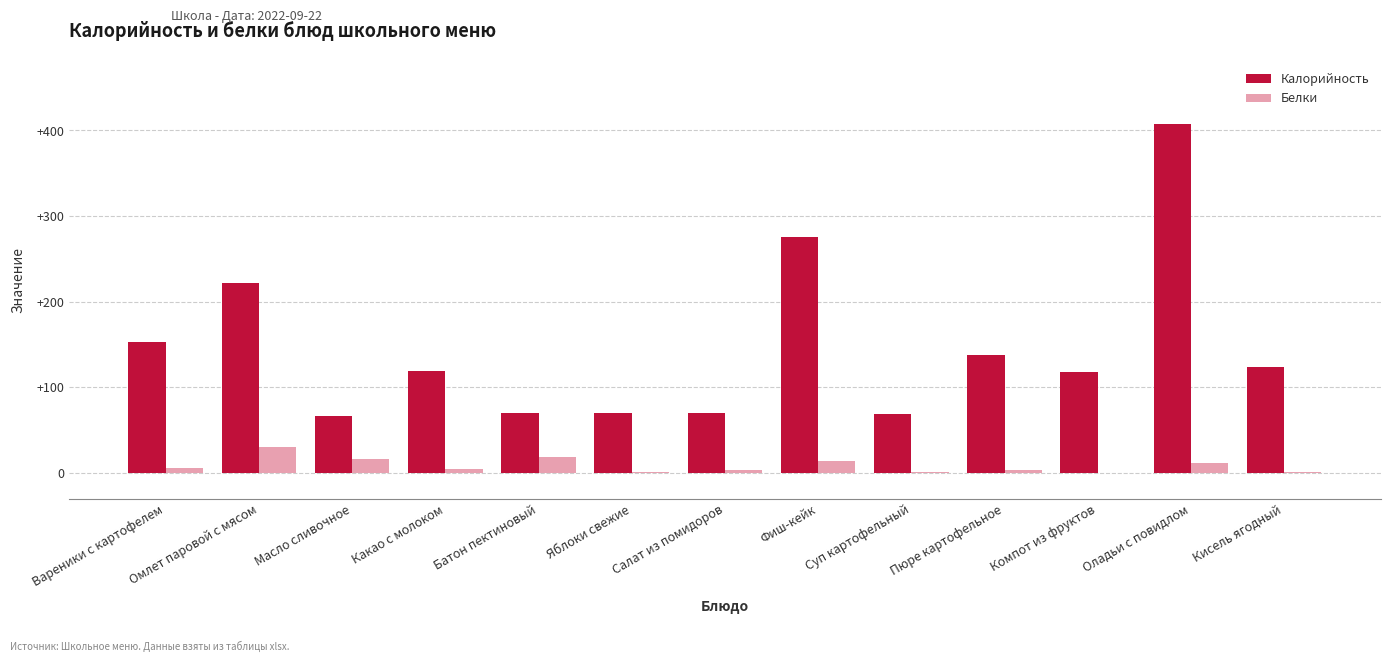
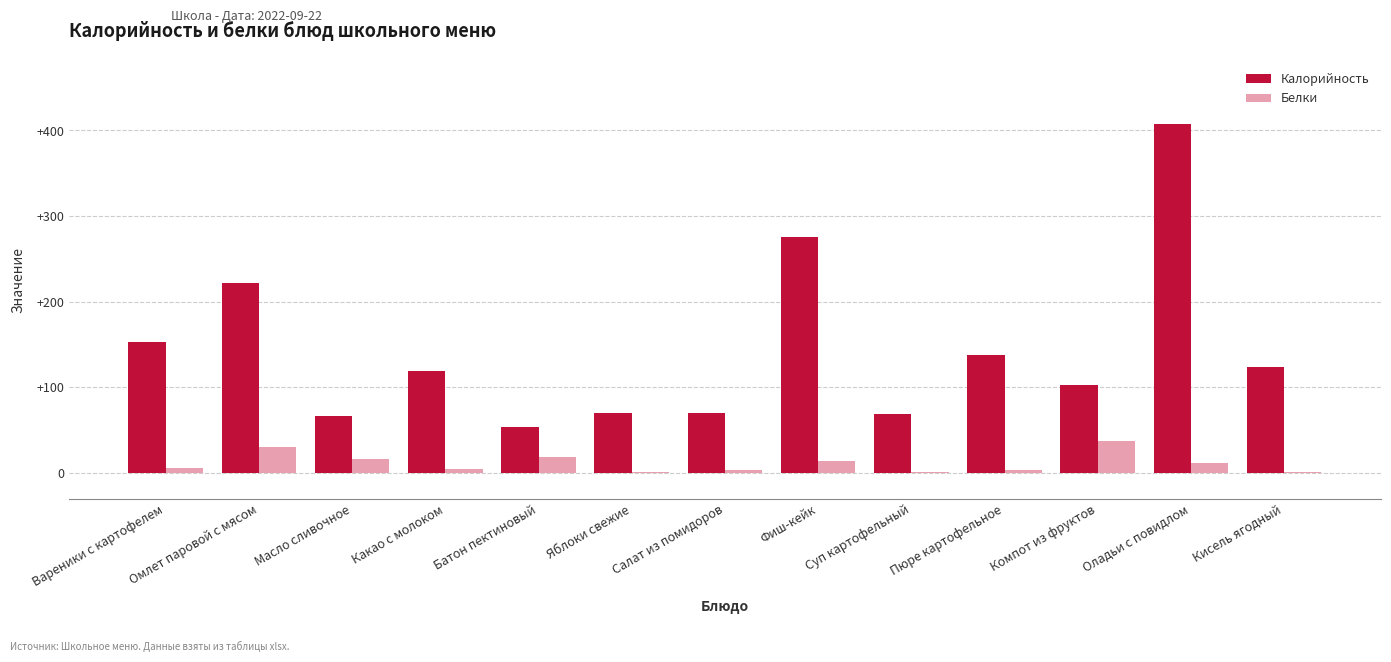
  {
    "Калорийность": {
      "Вареники с картофелем": "+150",
      "Омлет паровой с мясом": "+220",
      "Масло сливочное": "+70",
      "Какао с молоком": "+120",
-     "Батон пектиновый": "+70",
+     "Батон пектиновый": "+50",
      "Яблоки свежие": "+70",
      "Салат из помидоров": "+70",
      "Фиш-кейк": "+280",
      "Суп картофельный": "+70",
      "Пюре картофельное": "+140",
-     "Компот из фруктов": "+120",
+     "Компот из фруктов": "+100",
      "Оладьи с повидлом": "+410",
      "Кисель ягодный": "+120"
    },
    "Белки": {
      "Вареники с картофелем": "+10",
      "Омлет паровой с мясом": "+30",
      "Масло сливочное": "+20",
      "Какао с молоком": "+0",
      "Батон пектиновый": "+20",
      "Фиш-кейк": "+10",
      "Пюре картофельное": "+0",
-     "Компот из фруктов": "+0",
+     "Компот из фруктов": "+40",
      "Оладьи с повидлом": "+10"
    }
  }
